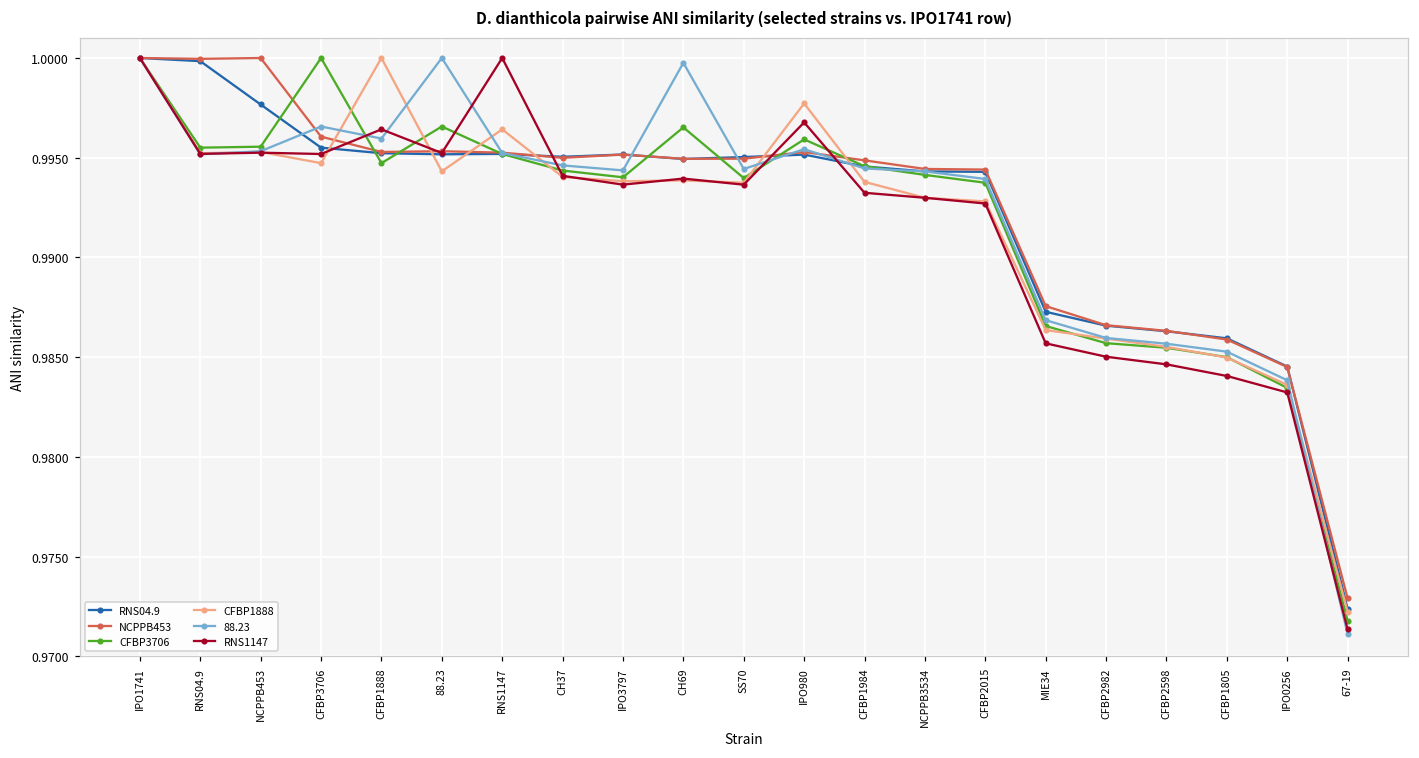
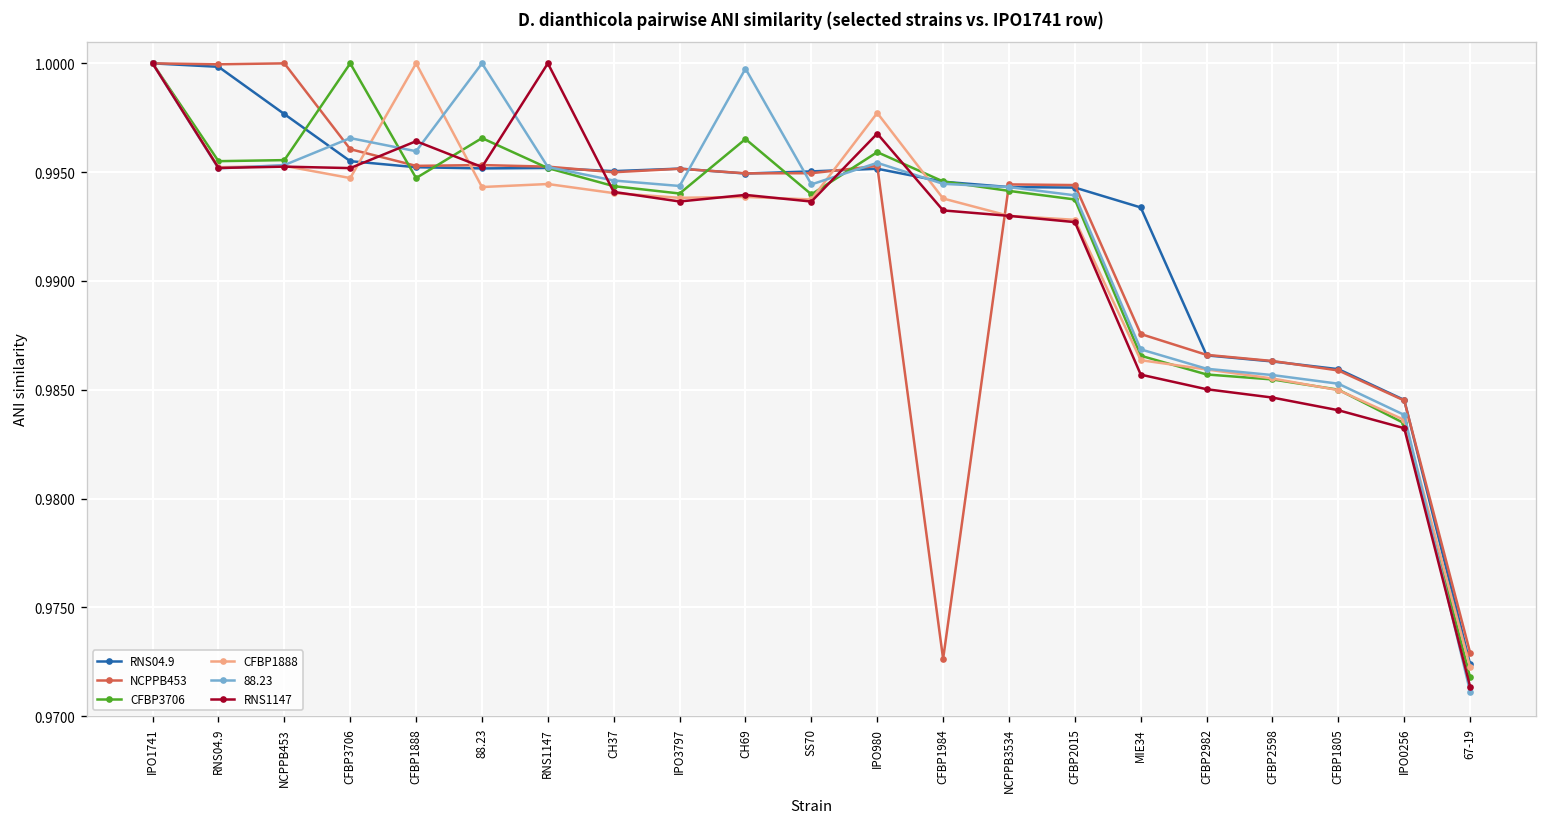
  {
    "RNS04.9": {
      "NCPPB453": 0.9977,
      "CFBP3706": 0.9955,
-     "MIE34": 0.9873,
+     "MIE34": 0.9934,
      "67-19": 0.9724
    },
    "NCPPB453": {
      "NCPPB453": 1.0000,
      "CFBP3706": 0.9961,
-     "CFBP1984": 0.9949,
+     "CFBP1984": 0.9726,
      "MIE34": 0.9876,
      "67-19": 0.9729
    },
    "CFBP3706": {
      "RNS04.9": 0.9955,
      "NCPPB453": 0.9956,
      "CFBP3706": 1.0000,
      "CFBP1888": 0.9947,
      "88.23": 0.9966,
      "CH37": 0.9944,
      "IPO3797": 0.9940,
      "CH69": 0.9965,
      "SS70": 0.9940,
      "IPO980": 0.9959,
      "NCPPB3534": 0.9941,
      "CFBP2015": 0.9937,
      "MIE34": 0.9866,
      "CFBP2982": 0.9857,
      "IPO0256": 0.9835,
      "67-19": 0.9718
    },
    "CFBP1888": {
      "CFBP3706": 0.9947,
      "CFBP1888": 1.0000,
      "88.23": 0.9943,
-     "RNS1147": 0.9964,
+     "RNS1147": 0.9945,
      "IPO3797": 0.9938,
      "IPO980": 0.9977,
      "CFBP1984": 0.9938,
      "MIE34": 0.9864,
      "IPO0256": 0.9836,
      "67-19": 0.9723
    },
    "88.23": {
      "CFBP3706": 0.9966,
      "CFBP1888": 0.9960,
      "88.23": 1.0000,
      "CH37": 0.9946,
      "IPO3797": 0.9944,
      "CH69": 0.9998,
      "SS70": 0.9944,
      "IPO980": 0.9954,
      "CFBP2015": 0.9939,
      "MIE34": 0.9869,
      "CFBP2598": 0.9857,
      "CFBP1805": 0.9853,
      "IPO0256": 0.9838,
      "67-19": 0.9711
    },
    "RNS1147": {
      "CFBP3706": 0.9952,
      "CFBP1888": 0.9964,
      "RNS1147": 1.0000,
      "IPO3797": 0.9937,
      "IPO980": 0.9968,
      "CFBP1984": 0.9932,
      "MIE34": 0.9857,
      "CFBP2982": 0.9850,
      "CFBP2598": 0.9846,
      "CFBP1805": 0.9841,
      "IPO0256": 0.9832,
      "67-19": 0.9714
    }
  }
